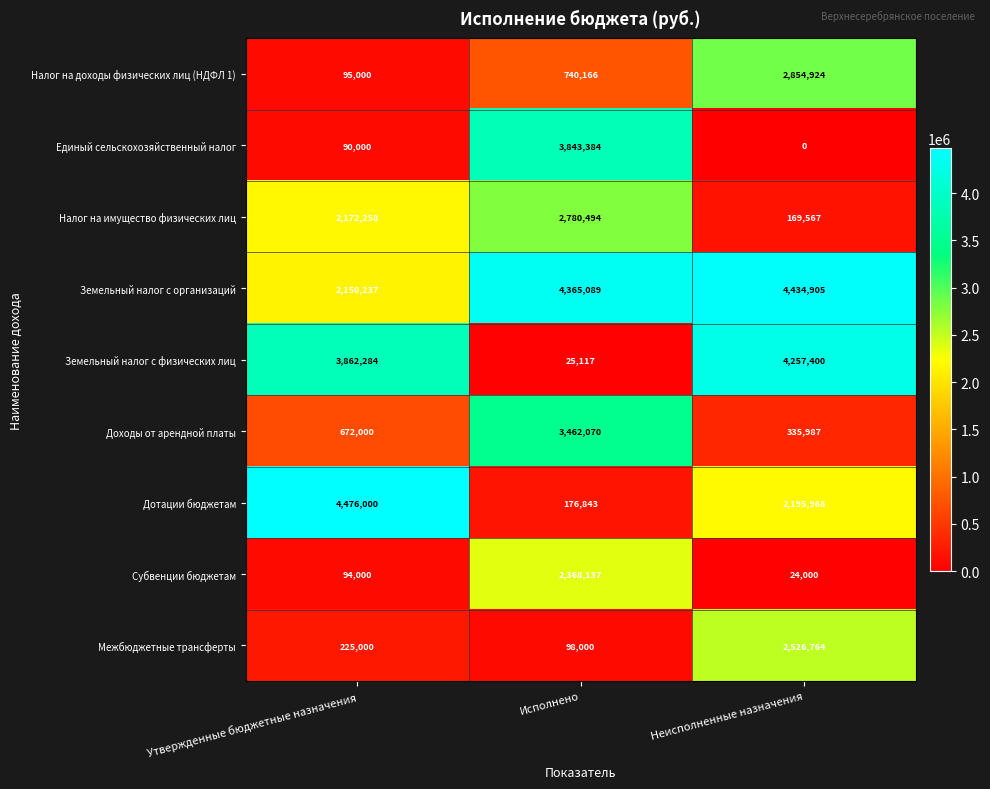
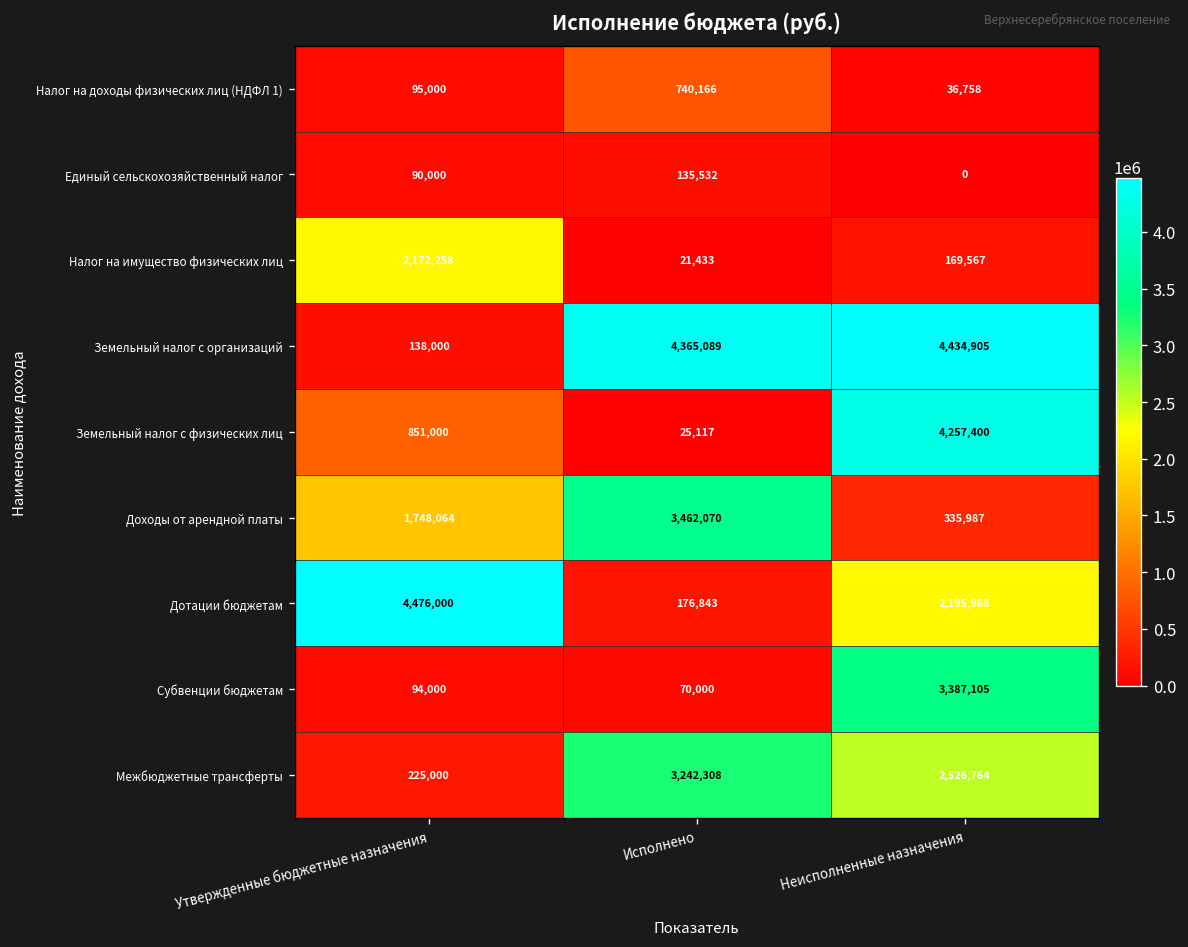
  {
    "Налог на доходы физических лиц (НДФЛ 1)": {
      "Утвержденные бюджетные назначения": "95,000",
      "Исполнено": "740,166",
-     "Неисполненные назначения": "2,854,924"
+     "Неисполненные назначения": "36,758"
    },
    "Единый сельскохозяйственный налог": {
      "Утвержденные бюджетные назначения": "90,000",
-     "Исполнено": "3,843,384",
+     "Исполнено": "135,532",
      "Неисполненные назначения": "0"
    },
    "Налог на имущество физических лиц": {
      "Утвержденные бюджетные назначения": "2,172,258",
-     "Исполнено": "2,780,494",
+     "Исполнено": "21,433",
      "Неисполненные назначения": "169,567"
    },
    "Земельный налог с организаций": {
-     "Утвержденные бюджетные назначения": "2,150,237",
+     "Утвержденные бюджетные назначения": "138,000",
      "Исполнено": "4,365,089",
      "Неисполненные назначения": "4,434,905"
    },
    "Земельный налог с физических лиц": {
-     "Утвержденные бюджетные назначения": "3,862,284",
+     "Утвержденные бюджетные назначения": "851,000",
      "Исполнено": "25,117",
      "Неисполненные назначения": "4,257,400"
    },
    "Доходы от арендной платы": {
-     "Утвержденные бюджетные назначения": "672,000",
+     "Утвержденные бюджетные назначения": "1,748,064",
      "Исполнено": "3,462,070",
      "Неисполненные назначения": "335,987"
    },
    "Дотации бюджетам": {
      "Утвержденные бюджетные назначения": "4,476,000",
      "Исполнено": "176,843",
      "Неисполненные назначения": "2,195,968"
    },
    "Субвенции бюджетам": {
      "Утвержденные бюджетные назначения": "94,000",
-     "Исполнено": "2,368,137",
-     "Неисполненные назначения": "24,000"
+     "Исполнено": "70,000",
+     "Неисполненные назначения": "3,387,105"
    },
    "Межбюджетные трансферты": {
      "Утвержденные бюджетные назначения": "225,000",
-     "Исполнено": "98,000",
+     "Исполнено": "3,242,308",
      "Неисполненные назначения": "2,526,764"
    }
  }
